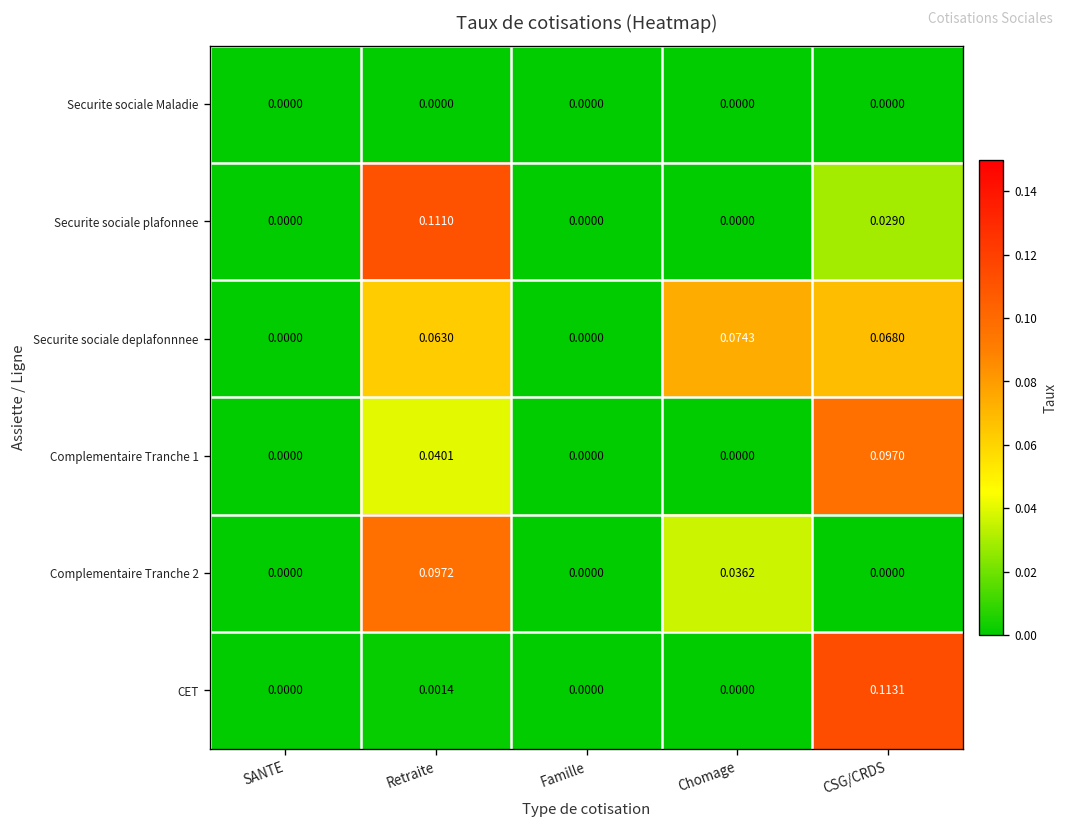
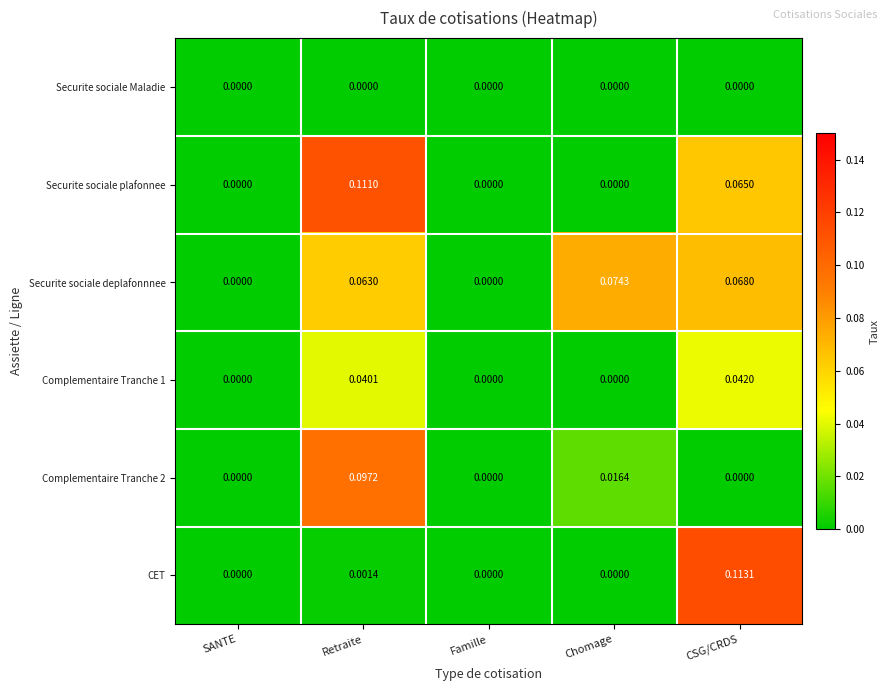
  {
    "Securite sociale Maladie": {
      "SANTE": 0.0000,
      "Retraite": 0.0000,
      "Famille": 0.0000,
      "Chomage": 0.0000,
      "CSG/CRDS": 0.0000
    },
    "Securite sociale plafonnee": {
      "SANTE": 0.0000,
      "Retraite": 0.1110,
      "Famille": 0.0000,
      "Chomage": 0.0000,
-     "CSG/CRDS": 0.0290
+     "CSG/CRDS": 0.0650
    },
    "Securite sociale deplafonnnee": {
      "SANTE": 0.0000,
      "Retraite": 0.0630,
      "Famille": 0.0000,
      "Chomage": 0.0743,
      "CSG/CRDS": 0.0680
    },
    "Complementaire Tranche 1": {
      "SANTE": 0.0000,
      "Retraite": 0.0401,
      "Famille": 0.0000,
      "Chomage": 0.0000,
-     "CSG/CRDS": 0.0970
+     "CSG/CRDS": 0.0420
    },
    "Complementaire Tranche 2": {
      "SANTE": 0.0000,
      "Retraite": 0.0972,
      "Famille": 0.0000,
-     "Chomage": 0.0362,
+     "Chomage": 0.0164,
      "CSG/CRDS": 0.0000
    },
    "CET": {
      "SANTE": 0.0000,
      "Retraite": 0.0014,
      "Famille": 0.0000,
      "Chomage": 0.0000,
      "CSG/CRDS": 0.1131
    }
  }
